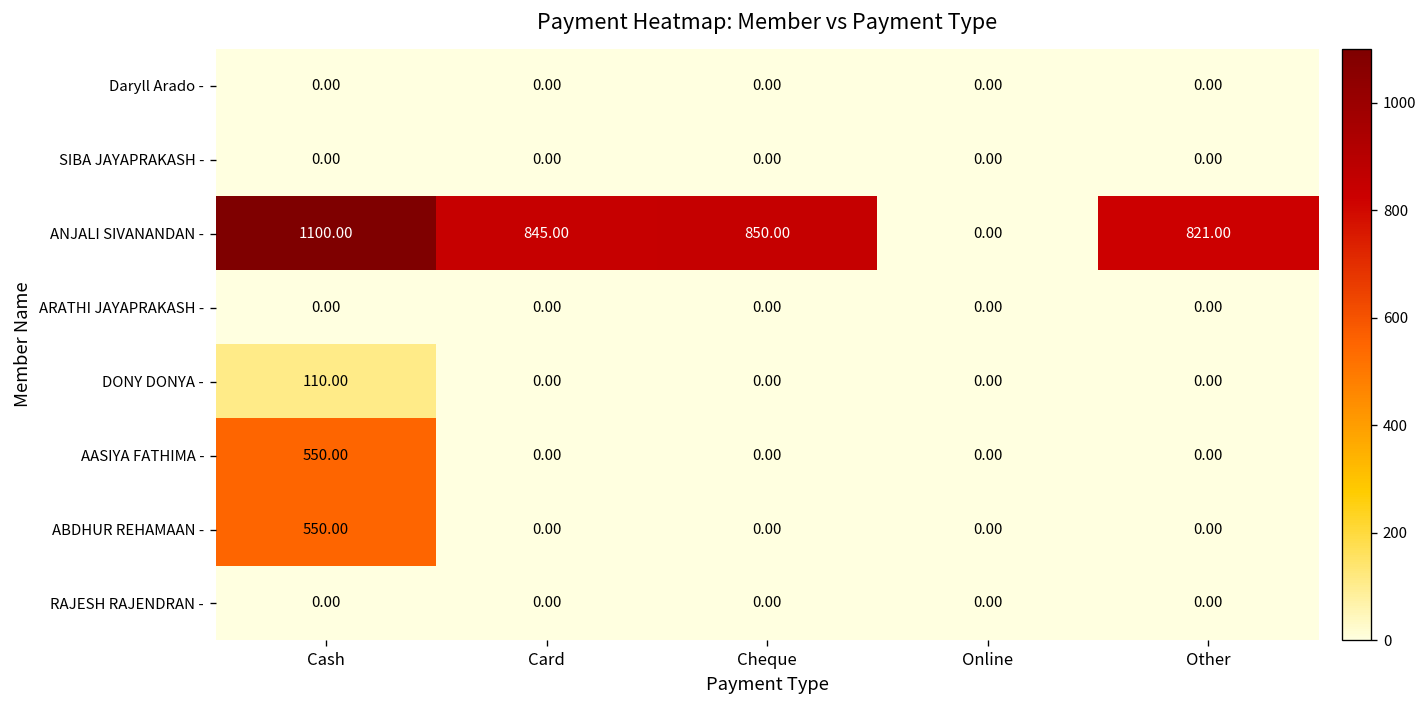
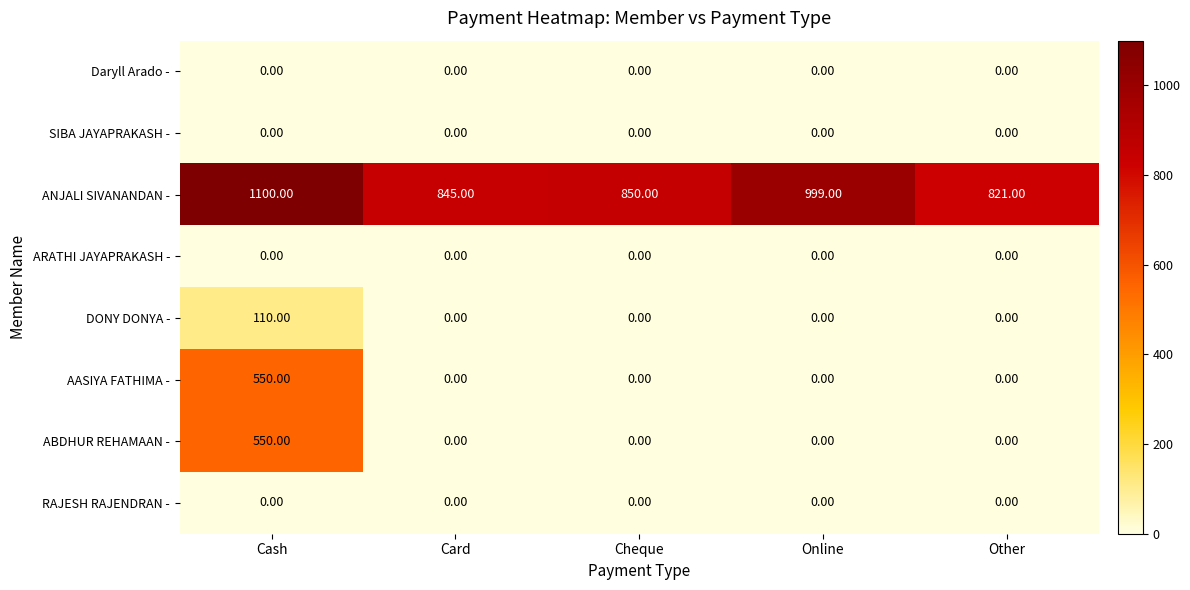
  {
    "Daryll Arado -": {
      "Cash": 0.00,
      "Card": 0.00,
      "Cheque": 0.00,
      "Online": 0.00,
      "Other": 0.00
    },
    "SIBA JAYAPRAKASH -": {
      "Cash": 0.00,
      "Card": 0.00,
      "Cheque": 0.00,
      "Online": 0.00,
      "Other": 0.00
    },
    "ANJALI SIVANANDAN -": {
      "Cash": 1100.00,
      "Card": 845.00,
      "Cheque": 850.00,
-     "Online": 0.00,
+     "Online": 999.00,
      "Other": 821.00
    },
    "ARATHI JAYAPRAKASH -": {
      "Cash": 0.00,
      "Card": 0.00,
      "Cheque": 0.00,
      "Online": 0.00,
      "Other": 0.00
    },
    "DONY DONYA -": {
      "Cash": 110.00,
      "Card": 0.00,
      "Cheque": 0.00,
      "Online": 0.00,
      "Other": 0.00
    },
    "AASIYA FATHIMA -": {
      "Cash": 550.00,
      "Card": 0.00,
      "Cheque": 0.00,
      "Online": 0.00,
      "Other": 0.00
    },
    "ABDHUR REHAMAAN -": {
      "Cash": 550.00,
      "Card": 0.00,
      "Cheque": 0.00,
      "Online": 0.00,
      "Other": 0.00
    },
    "RAJESH RAJENDRAN -": {
      "Cash": 0.00,
      "Card": 0.00,
      "Cheque": 0.00,
      "Online": 0.00,
      "Other": 0.00
    }
  }
